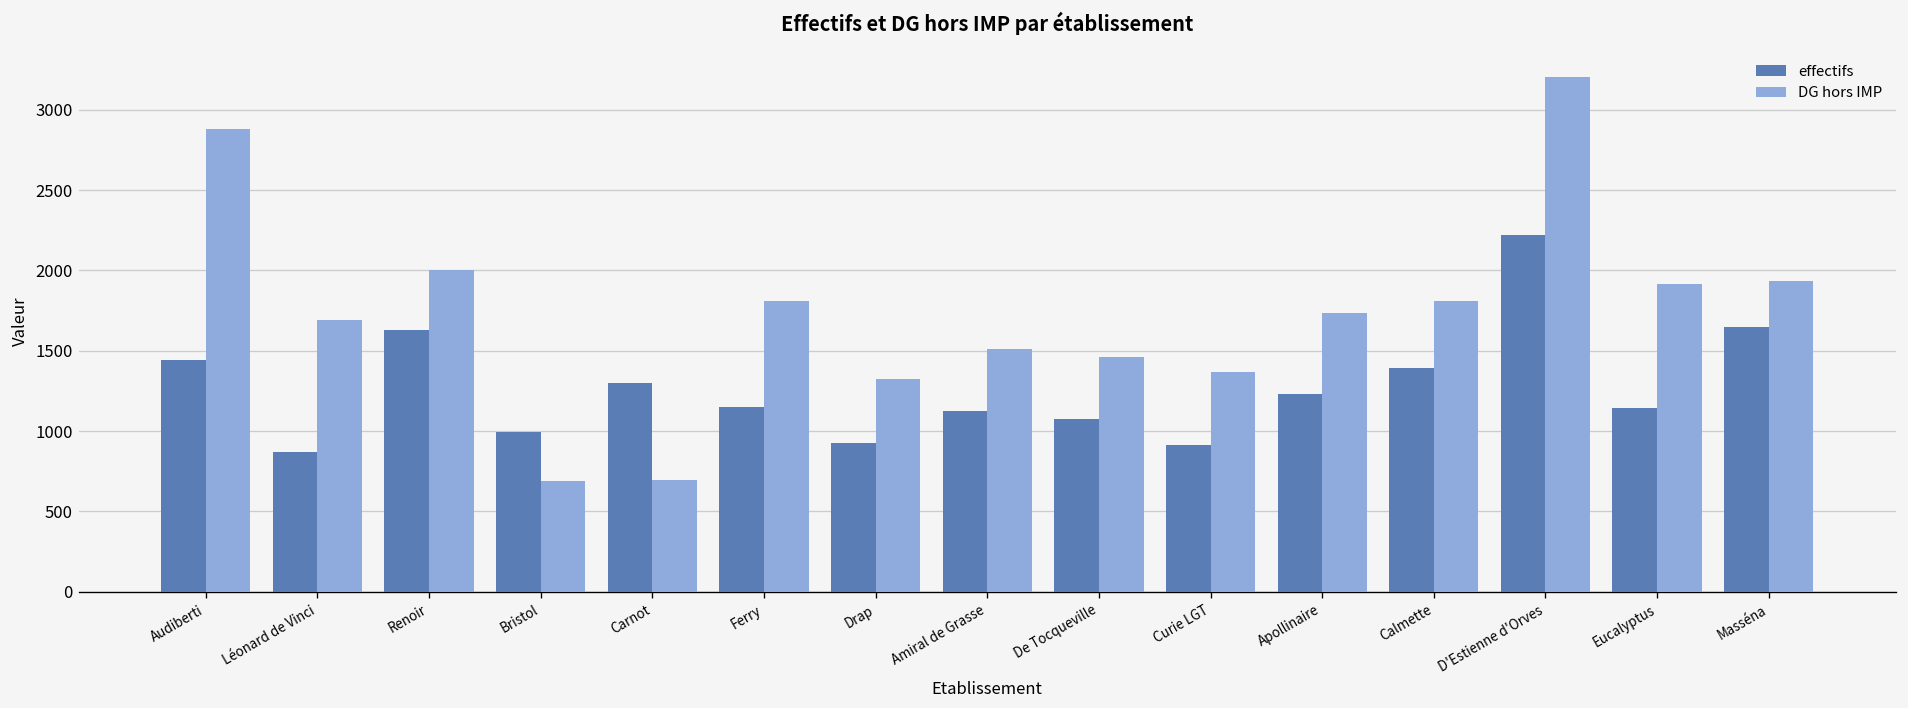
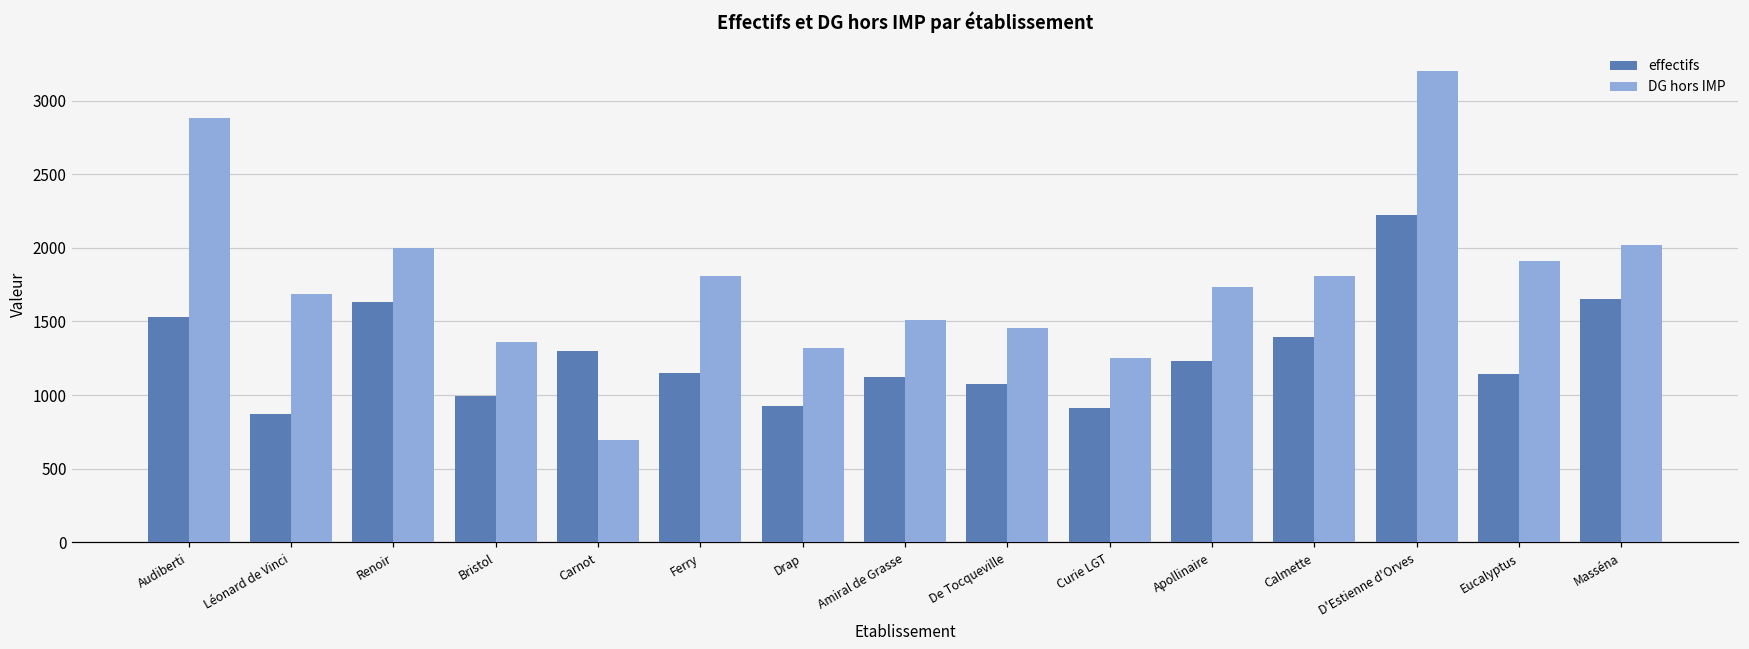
  {
    "effectifs": {
-     "Audiberti": 1440,
+     "Audiberti": 1530,
      "Léonard de Vinci": 870,
      "Renoir": 1630,
      "Bristol": 990,
      "Carnot": 1300,
      "Ferry": 1150,
      "Drap": 930,
      "Amiral de Grasse": 1120,
      "De Tocqueville": 1080,
      "Curie LGT": 910,
      "Apollinaire": 1230,
      "Calmette": 1390,
      "D'Estienne d'Orves": 2220,
      "Eucalyptus": 1150,
      "Masséna": 1650
    },
    "DG hors IMP": {
      "Audiberti": 2880,
      "Léonard de Vinci": 1690,
      "Renoir": 2000,
-     "Bristol": 690,
+     "Bristol": 1360,
      "Carnot": 690,
      "Ferry": 1810,
      "Drap": 1320,
      "Amiral de Grasse": 1510,
      "De Tocqueville": 1460,
-     "Curie LGT": 1370,
+     "Curie LGT": 1250,
      "Apollinaire": 1740,
      "Calmette": 1810,
      "D'Estienne d'Orves": 3200,
      "Eucalyptus": 1910,
-     "Masséna": 1940
+     "Masséna": 2020
    }
  }
